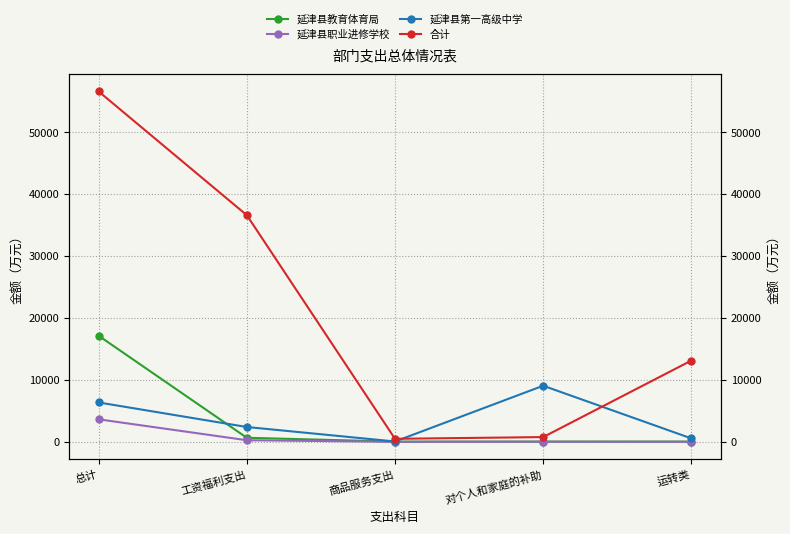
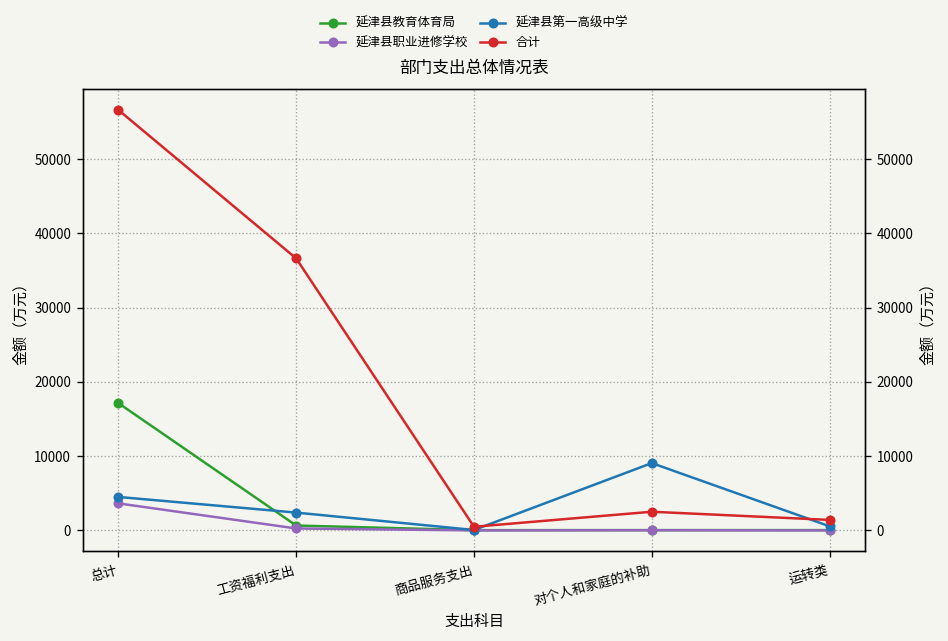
  {
    "延津县教育体育局": {
      "总计": 17000
    },
    "延津县职业进修学校": {
      "总计": 4000
    },
    "延津县第一高级中学": {
-     "总计": 6000,
+     "总计": 5000,
      "工资福利支出": 2000,
      "对个人和家庭的补助": 9000,
      "运转类": 1000
    },
    "合计": {
      "总计": 57000,
      "工资福利支出": 37000,
      "商品服务支出": 0,
-     "对个人和家庭的补助": 1000,
-     "运转类": 13000
+     "对个人和家庭的补助": 3000,
+     "运转类": 1000
    }
  }
